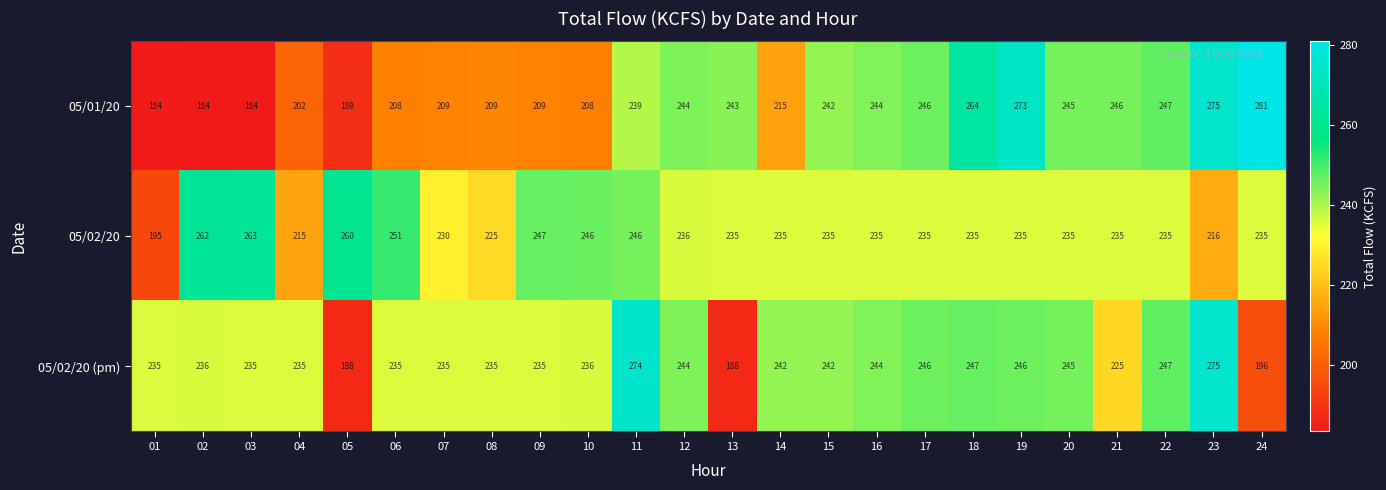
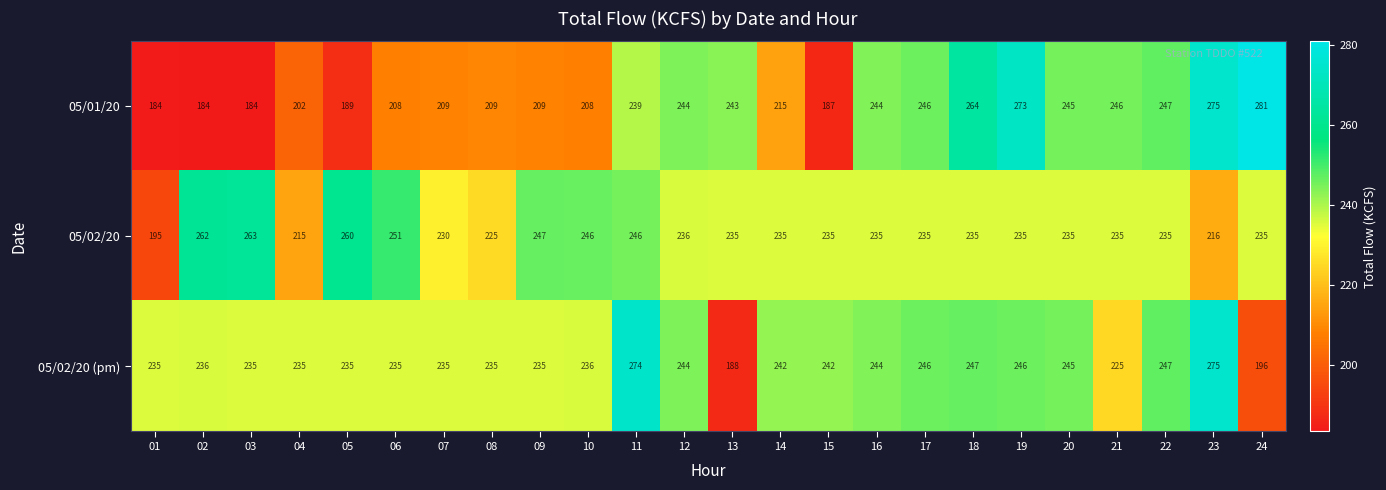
  {
    "05/01/20": {
      "01": 184,
      "02": 184,
      "03": 184,
      "04": 202,
      "05": 189,
      "06": 208,
      "07": 209,
      "08": 209,
      "09": 209,
      "10": 208,
      "11": 239,
      "12": 244,
      "13": 243,
      "14": 215,
-     "15": 242,
+     "15": 187,
      "16": 244,
      "17": 246,
      "18": 264,
      "19": 273,
      "20": 245,
      "21": 246,
      "22": 247,
      "24": 281
    },
    "05/02/20": {
      "01": 195,
      "02": 262,
      "03": 263,
      "04": 215,
      "05": 260,
      "06": 251,
      "07": 230,
      "08": 225,
      "09": 247,
      "10": 246,
      "11": 246,
      "12": 236,
      "13": 235,
      "14": 235,
      "15": 235,
      "16": 235,
      "17": 235,
      "18": 235,
      "19": 235,
      "20": 235,
      "21": 235,
      "22": 235,
      "23": 216,
      "24": 235
    },
    "05/02/20 (pm)": {
      "01": 235,
      "02": 236,
      "03": 235,
      "04": 235,
-     "05": 188,
+     "05": 235,
      "06": 235,
      "07": 235,
      "08": 235,
      "09": 235,
      "10": 236,
      "11": 274,
      "12": 244,
      "13": 188,
      "14": 242,
      "15": 242,
      "16": 244,
      "17": 246,
      "18": 247,
      "19": 246,
      "20": 245,
      "21": 225,
      "22": 247,
      "23": 275,
      "24": 196
    }
  }
